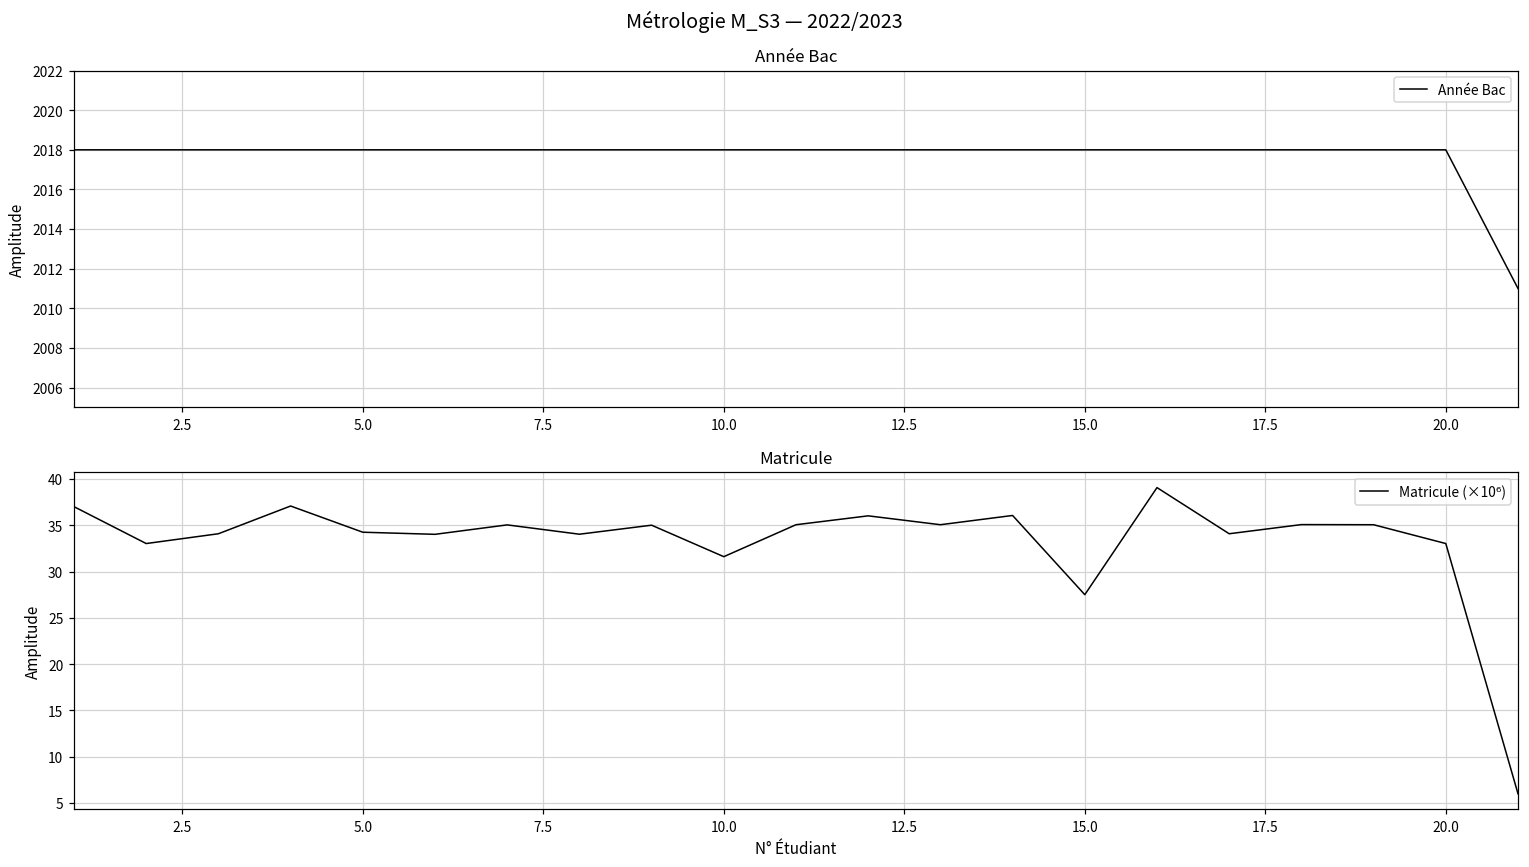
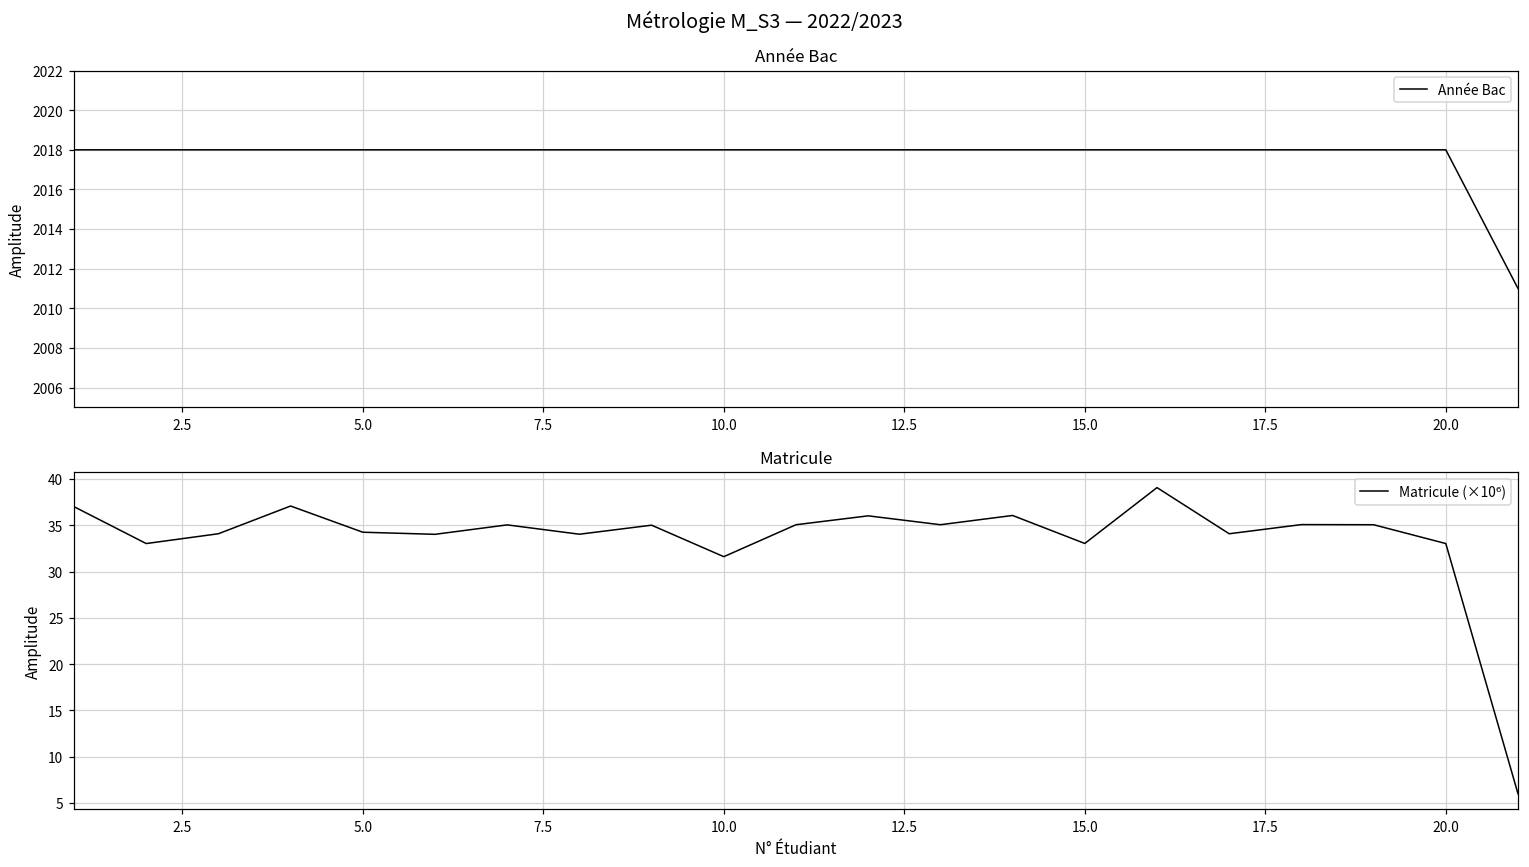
  {
    "Année Bac": {
      "5.0": 2018.0,
      "10.0": 2018.0,
      "15.0": 2018.0,
      "20.0": 2018.0
    },
    "Matricule": {
      "5.0": 34,
      "10.0": 32,
-     "15.0": 28,
+     "15.0": 33,
      "20.0": 33
    }
  }
